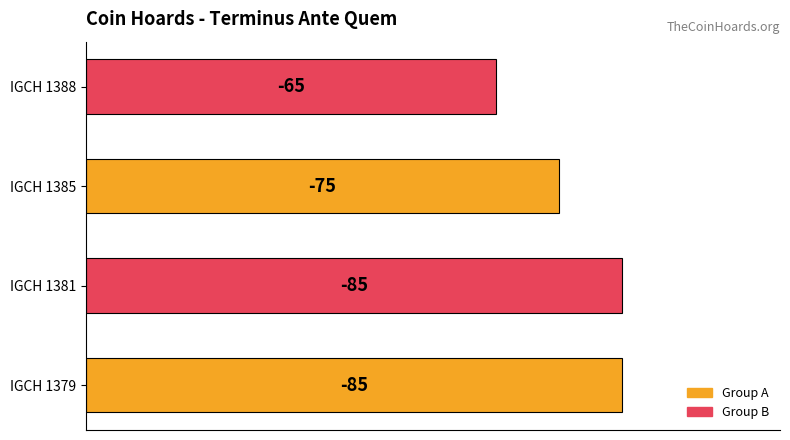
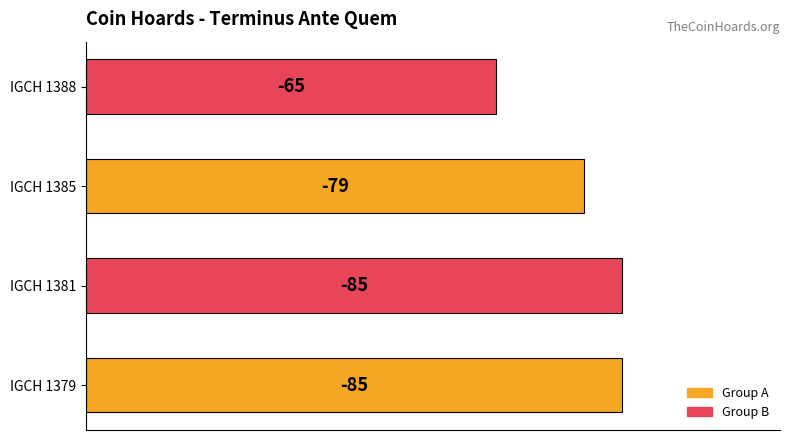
  {
-   "IGCH 1385": -75
+   "IGCH 1385": -79
  }
